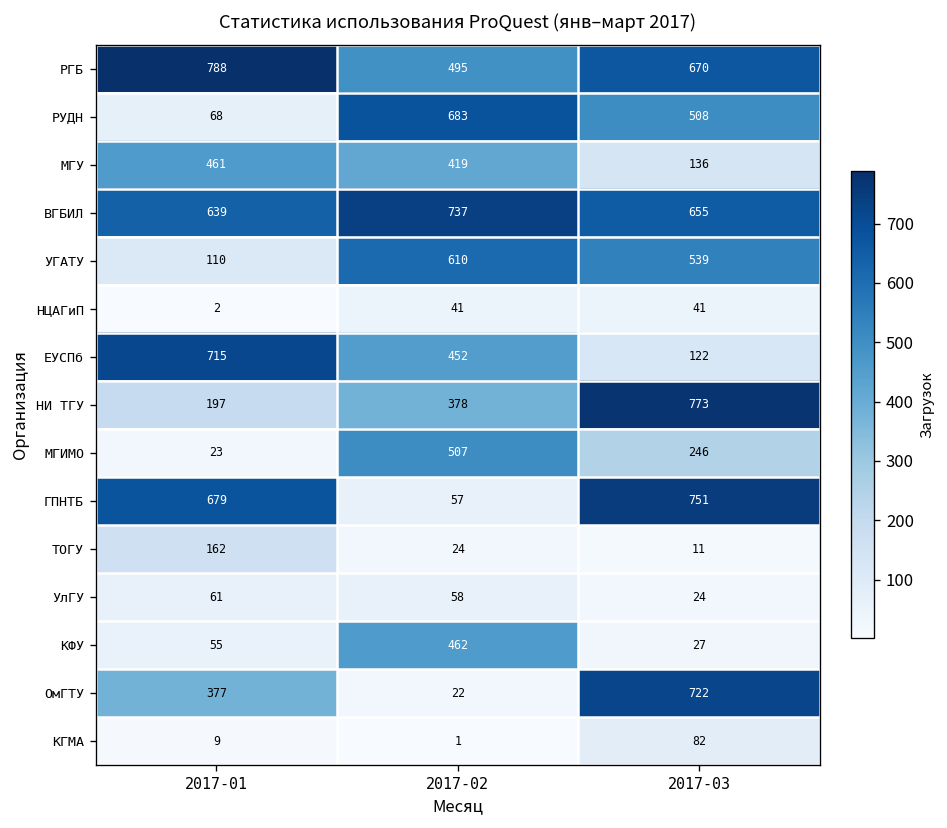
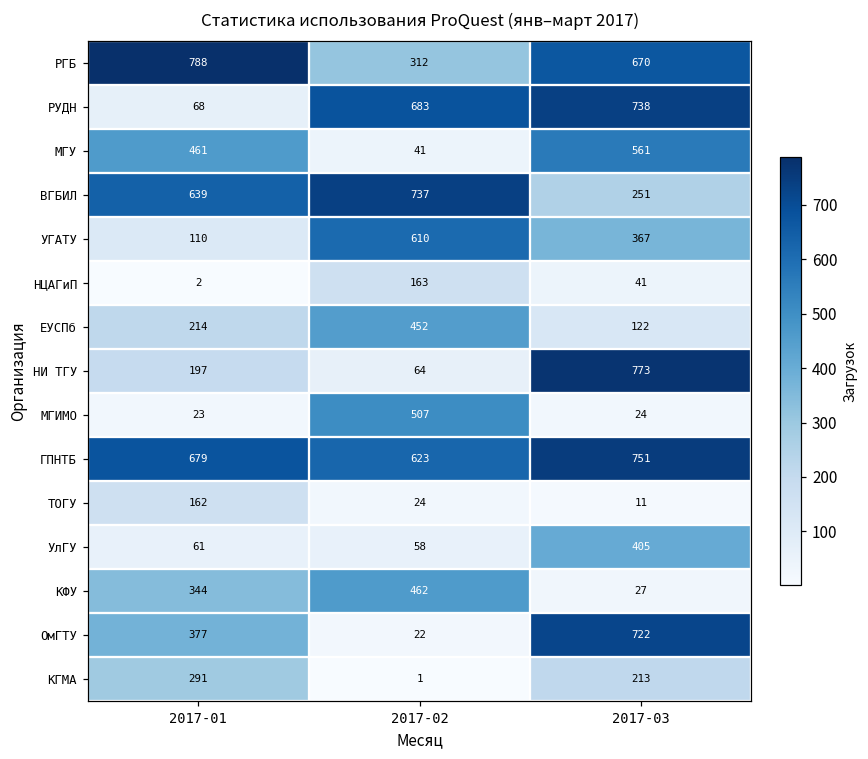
  {
    "РГБ": {
      "2017-01": 788,
-     "2017-02": 495,
+     "2017-02": 312,
      "2017-03": 670
    },
    "РУДН": {
      "2017-01": 68,
      "2017-02": 683,
-     "2017-03": 508
+     "2017-03": 738
    },
    "МГУ": {
      "2017-01": 461,
-     "2017-02": 419,
-     "2017-03": 136
+     "2017-02": 41,
+     "2017-03": 561
    },
    "ВГБИЛ": {
      "2017-01": 639,
      "2017-02": 737,
-     "2017-03": 655
+     "2017-03": 251
    },
    "УГАТУ": {
      "2017-01": 110,
      "2017-02": 610,
-     "2017-03": 539
+     "2017-03": 367
    },
    "НЦАГиП": {
      "2017-01": 2,
-     "2017-02": 41,
+     "2017-02": 163,
      "2017-03": 41
    },
    "ЕУСПб": {
-     "2017-01": 715,
+     "2017-01": 214,
      "2017-02": 452,
      "2017-03": 122
    },
    "НИ ТГУ": {
      "2017-01": 197,
-     "2017-02": 378,
+     "2017-02": 64,
      "2017-03": 773
    },
    "МГИМО": {
      "2017-01": 23,
      "2017-02": 507,
-     "2017-03": 246
+     "2017-03": 24
    },
    "ГПНТБ": {
      "2017-01": 679,
-     "2017-02": 57,
+     "2017-02": 623,
      "2017-03": 751
    },
    "ТОГУ": {
      "2017-01": 162,
      "2017-02": 24,
      "2017-03": 11
    },
    "УлГУ": {
      "2017-01": 61,
      "2017-02": 58,
-     "2017-03": 24
+     "2017-03": 405
    },
    "КФУ": {
-     "2017-01": 55,
+     "2017-01": 344,
      "2017-02": 462,
      "2017-03": 27
    },
    "ОмГТУ": {
      "2017-01": 377,
      "2017-02": 22,
      "2017-03": 722
    },
    "КГМА": {
-     "2017-01": 9,
+     "2017-01": 291,
      "2017-02": 1,
-     "2017-03": 82
+     "2017-03": 213
    }
  }
